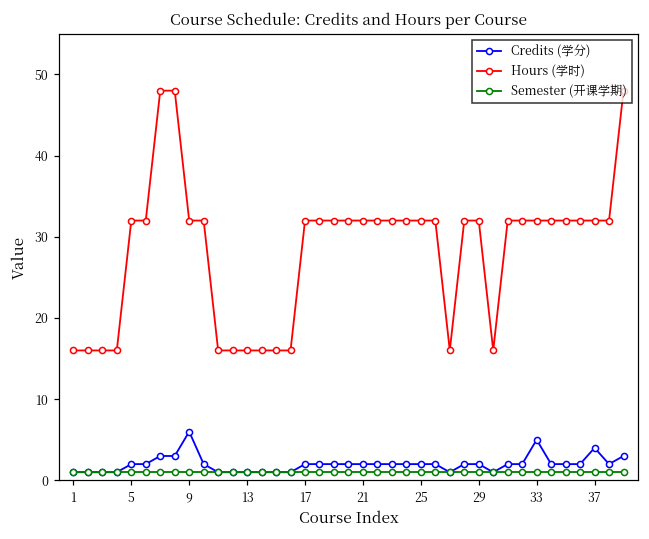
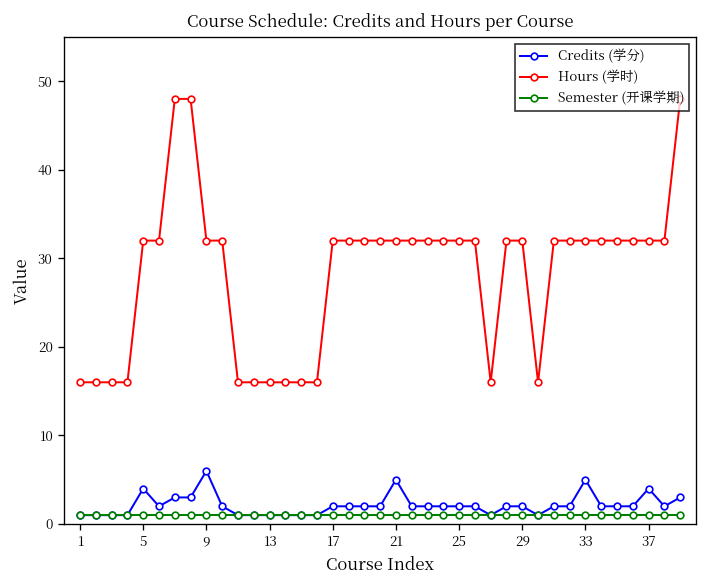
  {
    "Credits (学分)": {
-     "5": 2,
+     "5": 4,
      "9": 6,
      "17": 2,
-     "21": 2,
+     "21": 5,
      "25": 2,
      "29": 2,
      "33": 5,
      "37": 4
    },
    "Hours (学时)": {
      "1": 16,
      "5": 32,
      "9": 32,
      "13": 16,
      "17": 32,
      "21": 32,
      "25": 32,
      "29": 32,
      "33": 32,
      "37": 32
    },
    "Semester (开课学期)": {
      "5": 1,
      "9": 1,
      "17": 1,
      "21": 1,
      "25": 1,
      "29": 1,
      "33": 1,
      "37": 1
    }
  }
